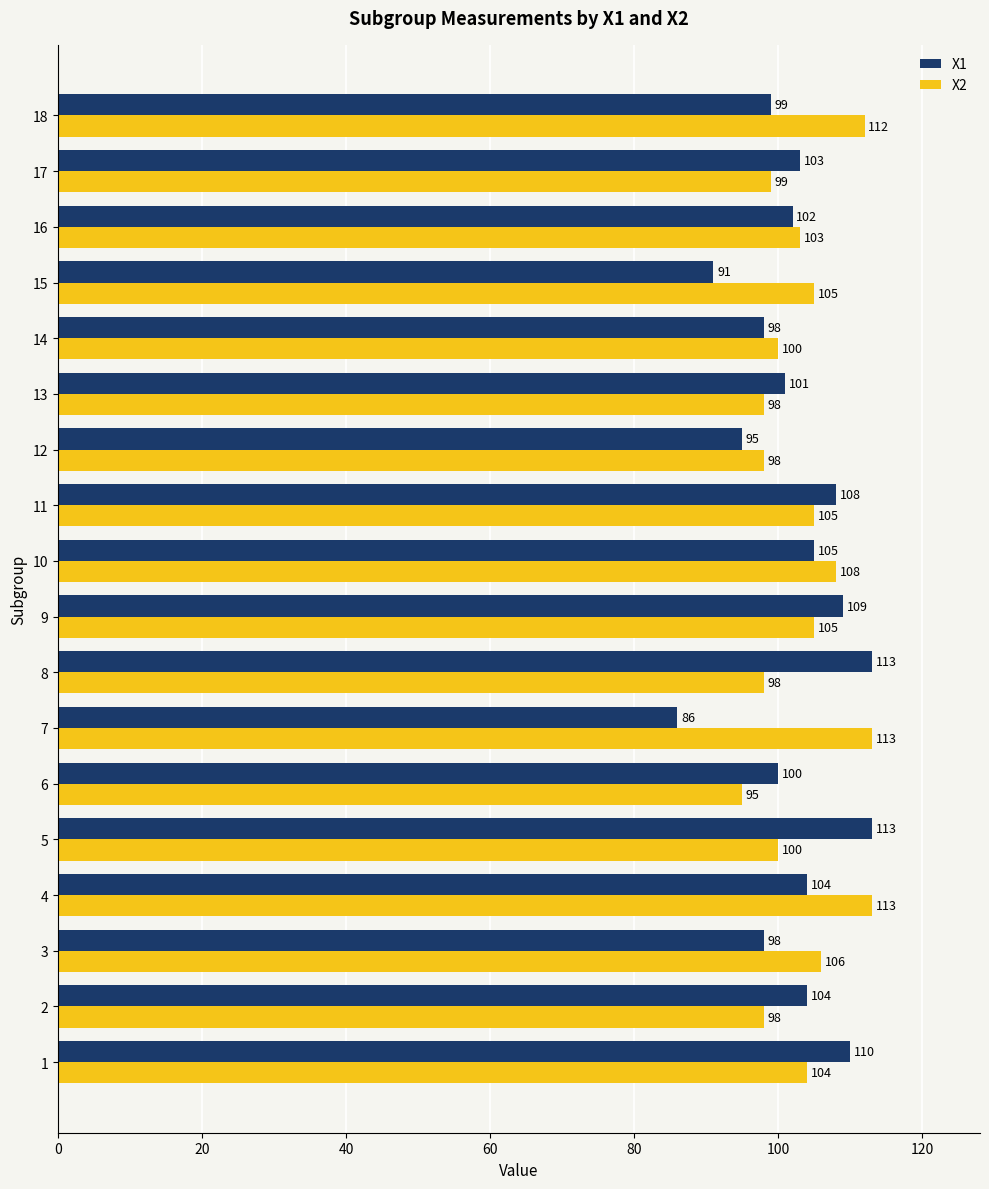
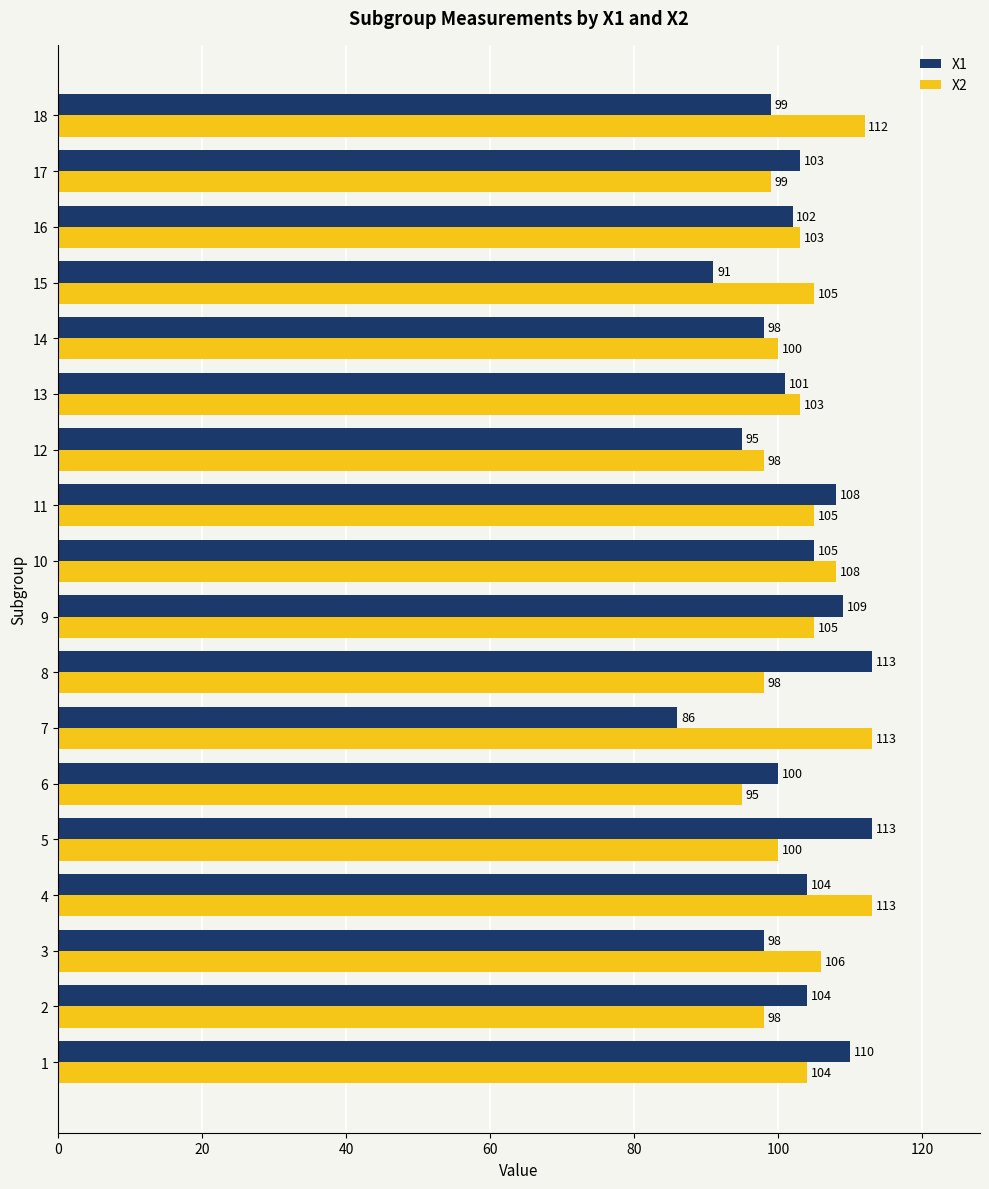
  {
    "X1": {
      "18": 99,
      "17": 103,
      "16": 102,
      "15": 91,
      "14": 98,
      "13": 101,
      "12": 95,
      "11": 108,
      "10": 105,
      "9": 109,
      "8": 113,
      "7": 86,
      "6": 100,
      "5": 113,
      "4": 104,
      "3": 98,
      "2": 104,
      "1": 110
    },
    "X2": {
      "18": 112,
      "17": 99,
      "16": 103,
      "15": 105,
      "14": 100,
-     "13": 98,
+     "13": 103,
      "12": 98,
      "11": 105,
      "10": 108,
      "9": 105,
      "8": 98,
      "7": 113,
      "6": 95,
      "5": 100,
      "4": 113,
      "3": 106,
      "2": 98,
      "1": 104
    }
  }
